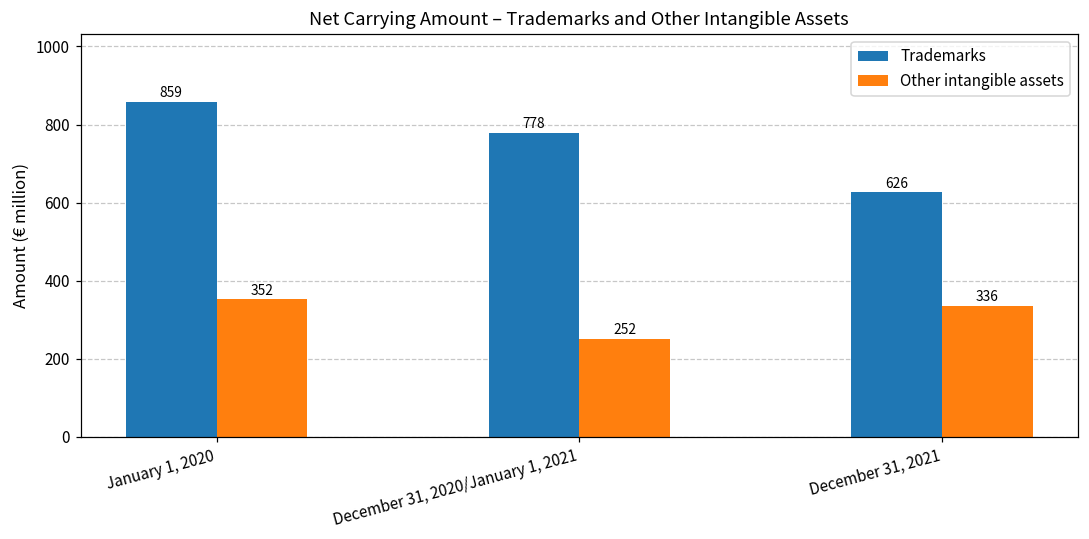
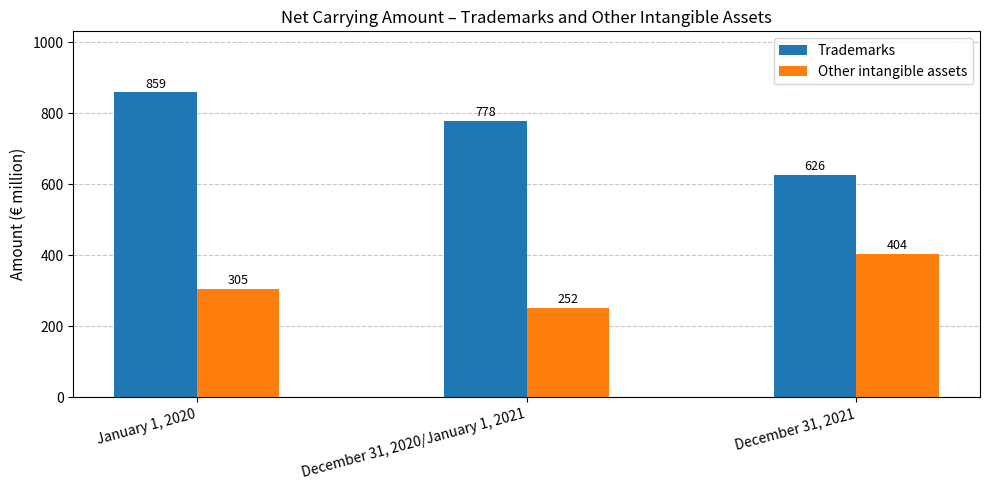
  {
    "Trademarks": {
      "January 1, 2020": 859,
      "December 31, 2020/January 1, 2021": 778,
      "December 31, 2021": 626
    },
    "Other intangible assets": {
-     "January 1, 2020": 352,
+     "January 1, 2020": 305,
      "December 31, 2020/January 1, 2021": 252,
-     "December 31, 2021": 336
+     "December 31, 2021": 404
    }
  }
